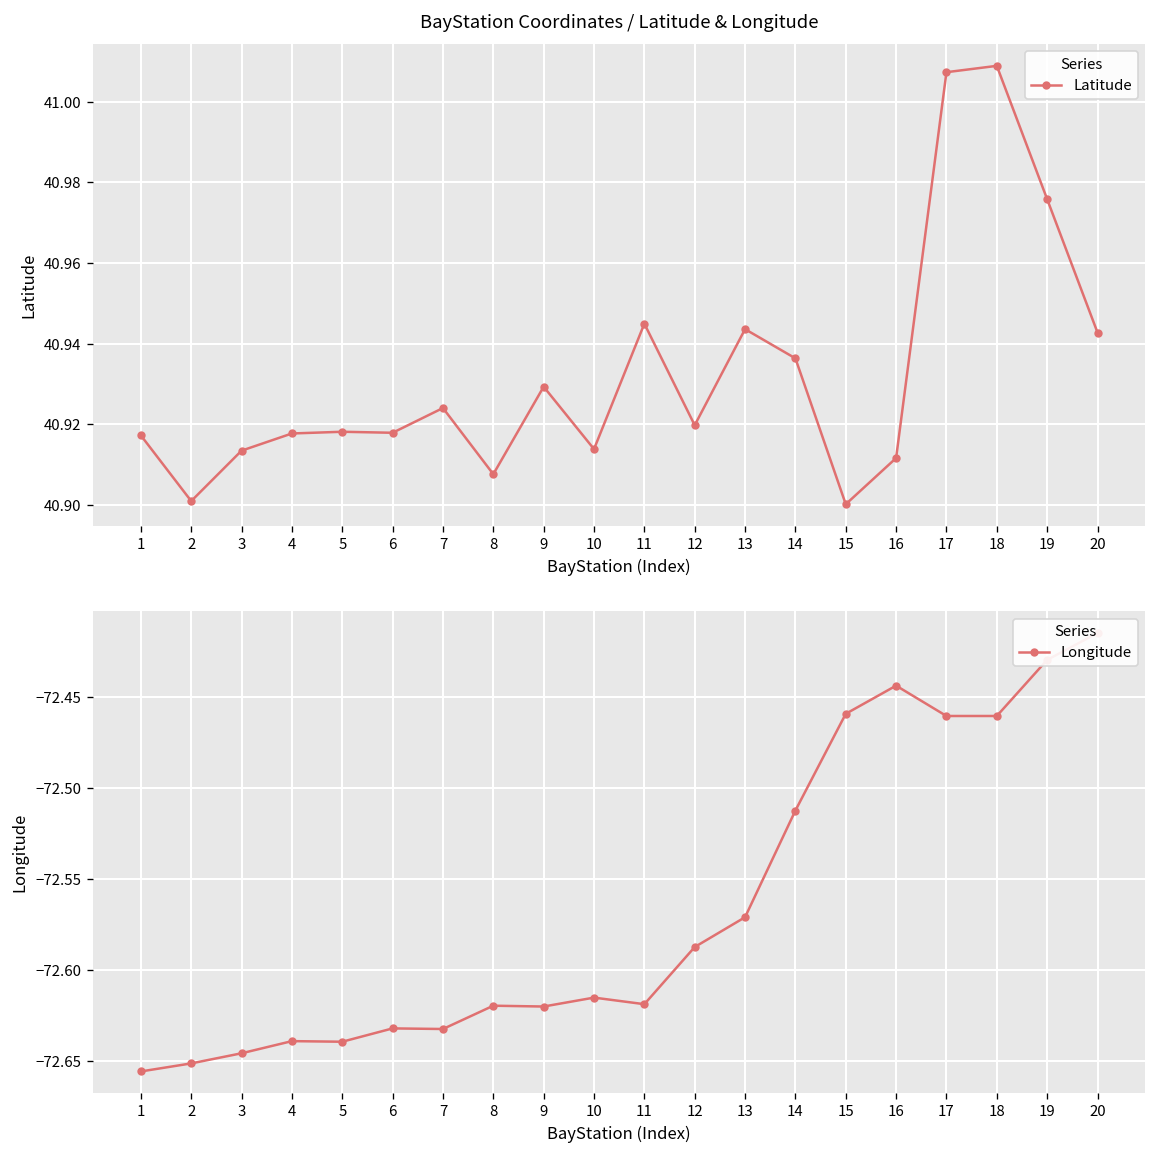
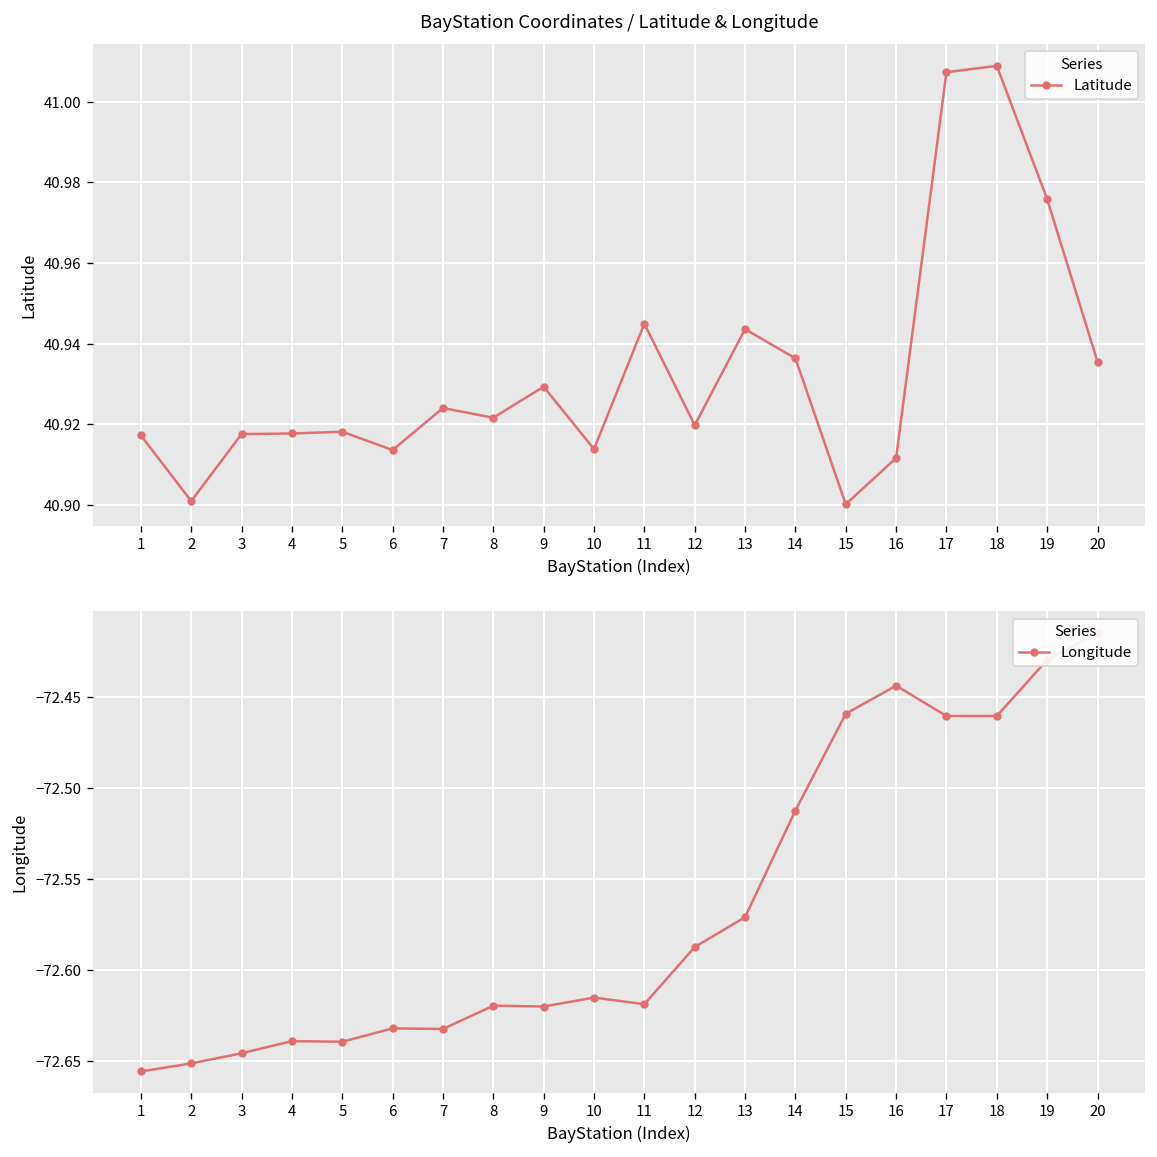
  {
    "BayStation Coordinates / Latitude & Longitude": {
      "1": 40.917,
      "2": 40.901,
-     "3": 40.914,
+     "3": 40.918,
      "4": 40.918,
      "5": 40.918,
-     "6": 40.918,
+     "6": 40.914,
      "7": 40.924,
-     "8": 40.908,
+     "8": 40.922,
      "9": 40.929,
      "10": 40.914,
      "11": 40.945,
      "12": 40.920,
      "13": 40.944,
      "14": 40.936,
      "15": 40.900,
      "16": 40.912,
      "17": 41.007,
      "18": 41.009,
      "19": 40.976,
-     "20": 40.943
+     "20": 40.936
    }
  }
